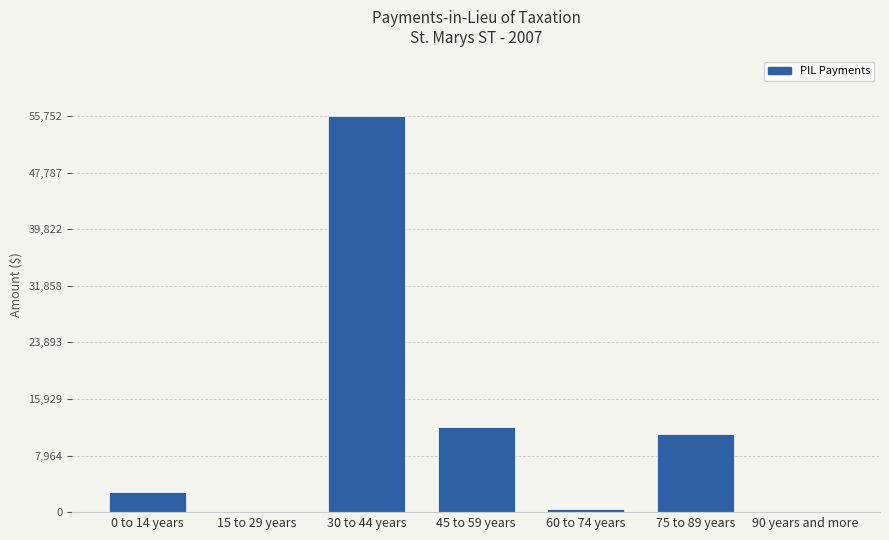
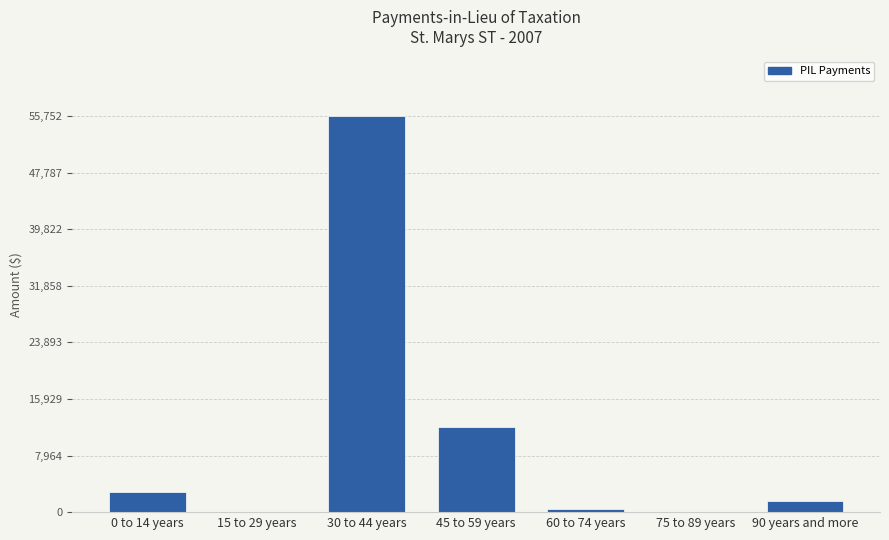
  {
    "0 to 14 years": "3,000",
    "15 to 29 years": "0",
    "30 to 44 years": "56,000",
    "45 to 59 years": "12,000",
    "60 to 74 years": "0",
-   "75 to 89 years": "11,000",
-   "90 years and more": "0"
+   "75 to 89 years": "0",
+   "90 years and more": "2,000"
  }
